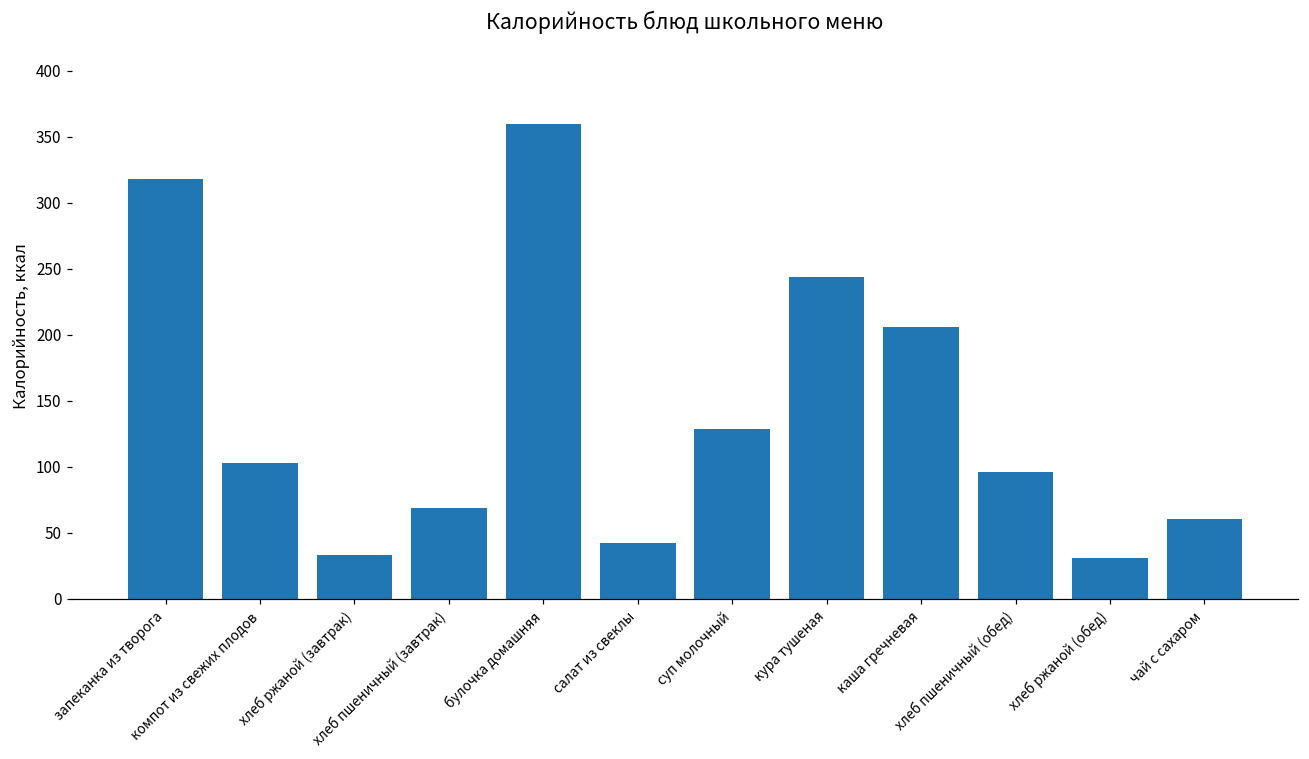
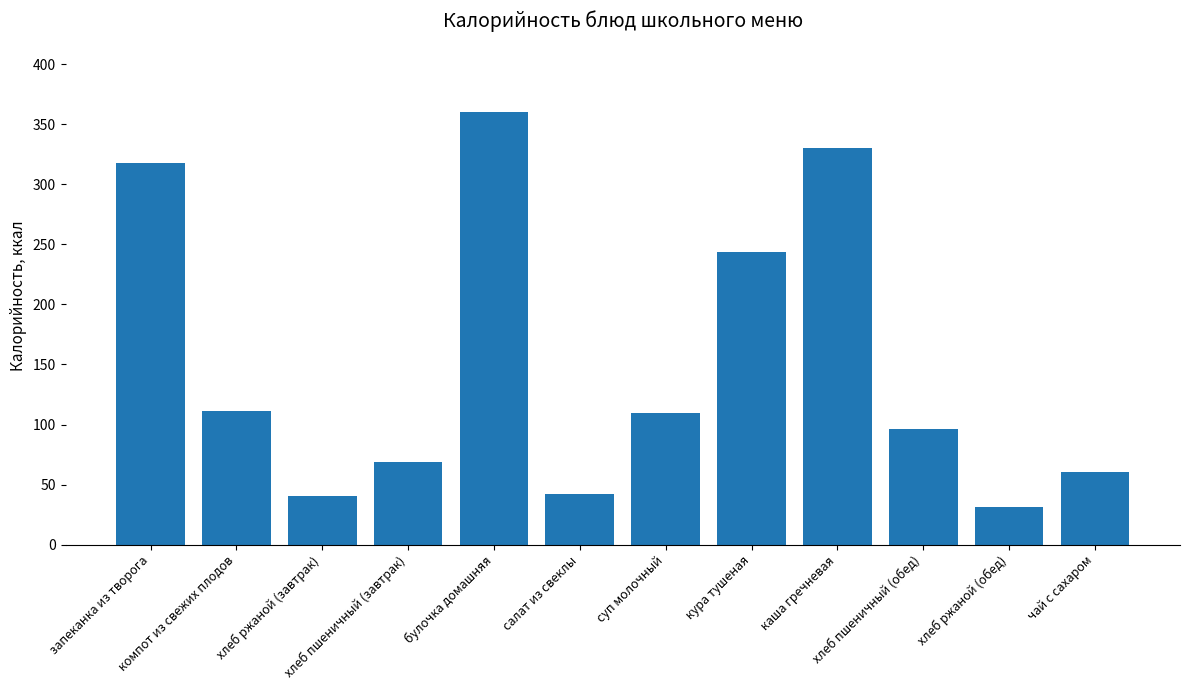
  {
    "запеканка из творога": 318,
-   "компот из свежих плодов": 103,
-   "хлеб ржаной (завтрак)": 33,
+   "компот из свежих плодов": 111,
+   "хлеб ржаной (завтрак)": 41,
    "хлеб пшеничный (завтрак)": 69,
    "булочка домашняя": 360,
    "салат из свеклы": 42,
-   "суп молочный": 129,
+   "суп молочный": 110,
    "кура тушеная": 244,
-   "каша гречневая": 206,
+   "каша гречневая": 331,
    "хлеб пшеничный (обед)": 97,
    "хлеб ржаной (обед)": 31,
    "чай с сахаром": 61
  }
